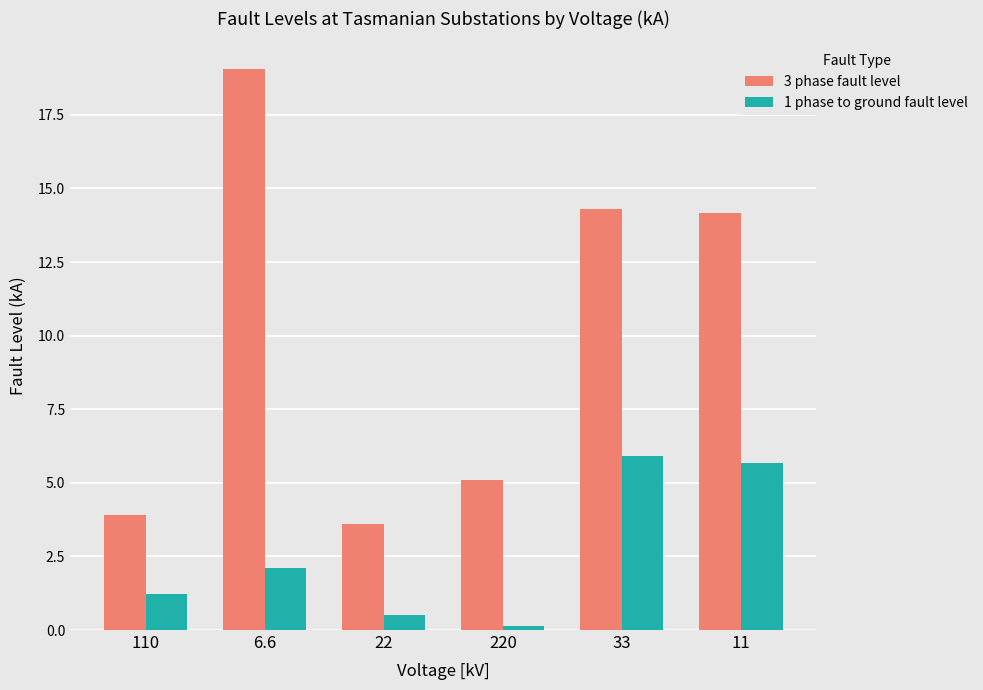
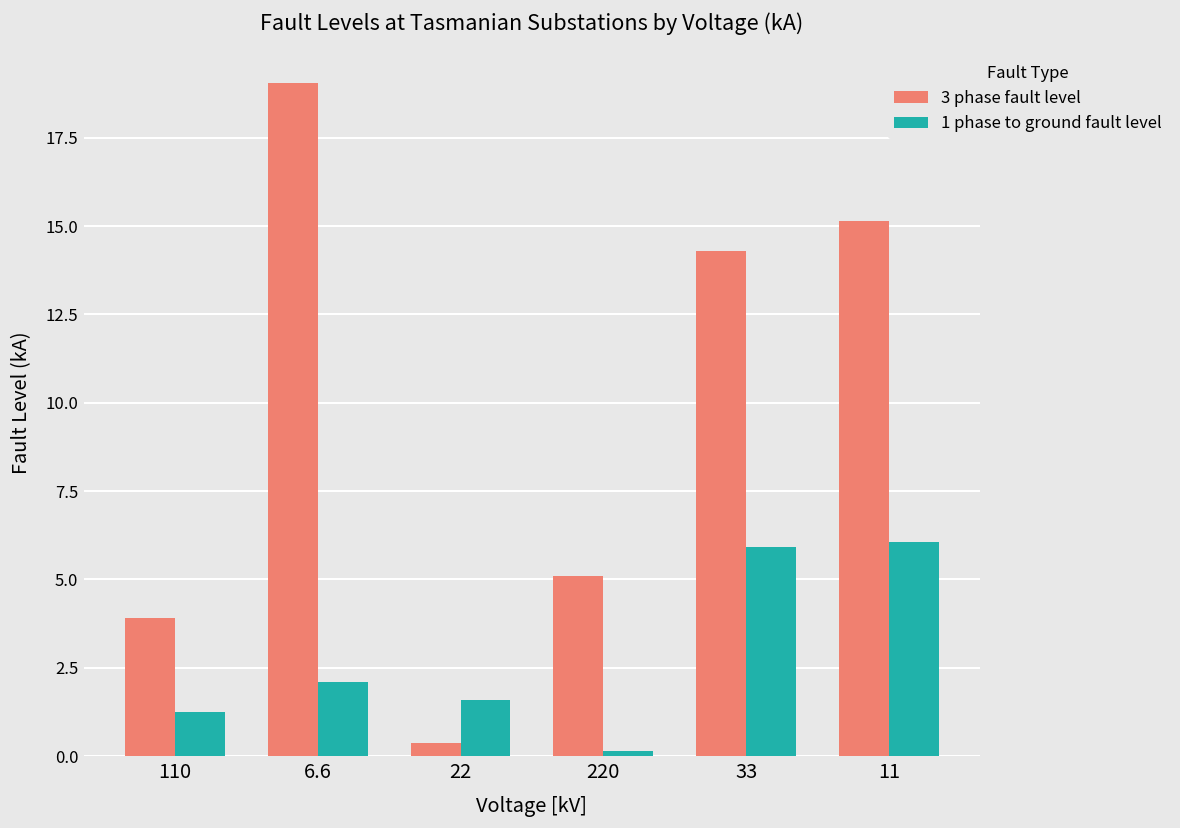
  {
    "3 phase fault level": {
      "110": 3.9,
      "6.6": 19.0,
-     "22": 3.6,
+     "22": 0.4,
      "220": 5.1,
      "33": 14.3,
-     "11": 14.2
+     "11": 15.1
    },
    "1 phase to ground fault level": {
      "110": 1.2,
      "6.6": 2.1,
-     "22": 0.5,
+     "22": 1.6,
      "220": 0.2,
      "33": 5.9,
-     "11": 5.7
+     "11": 6.0
    }
  }
